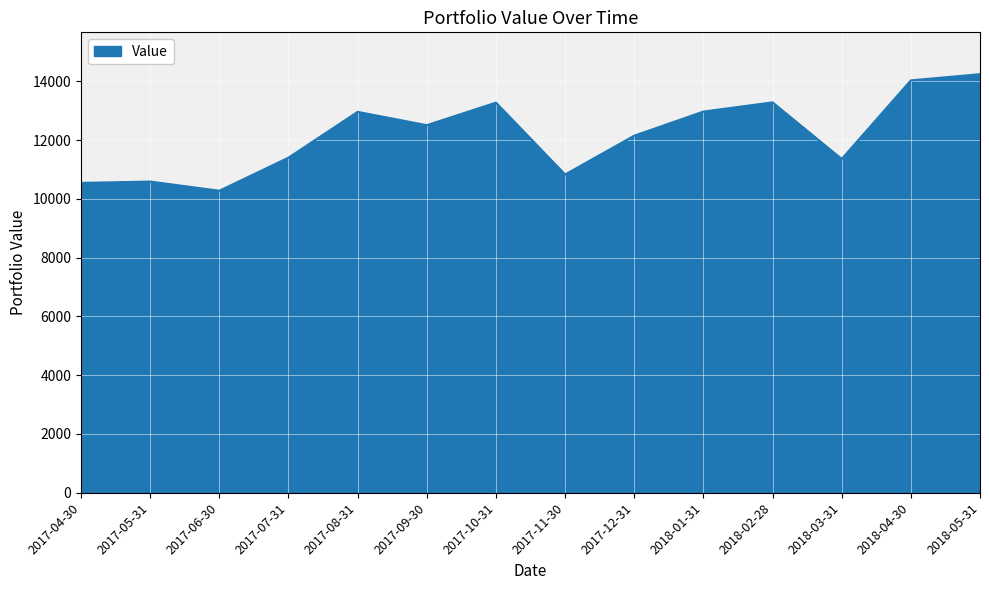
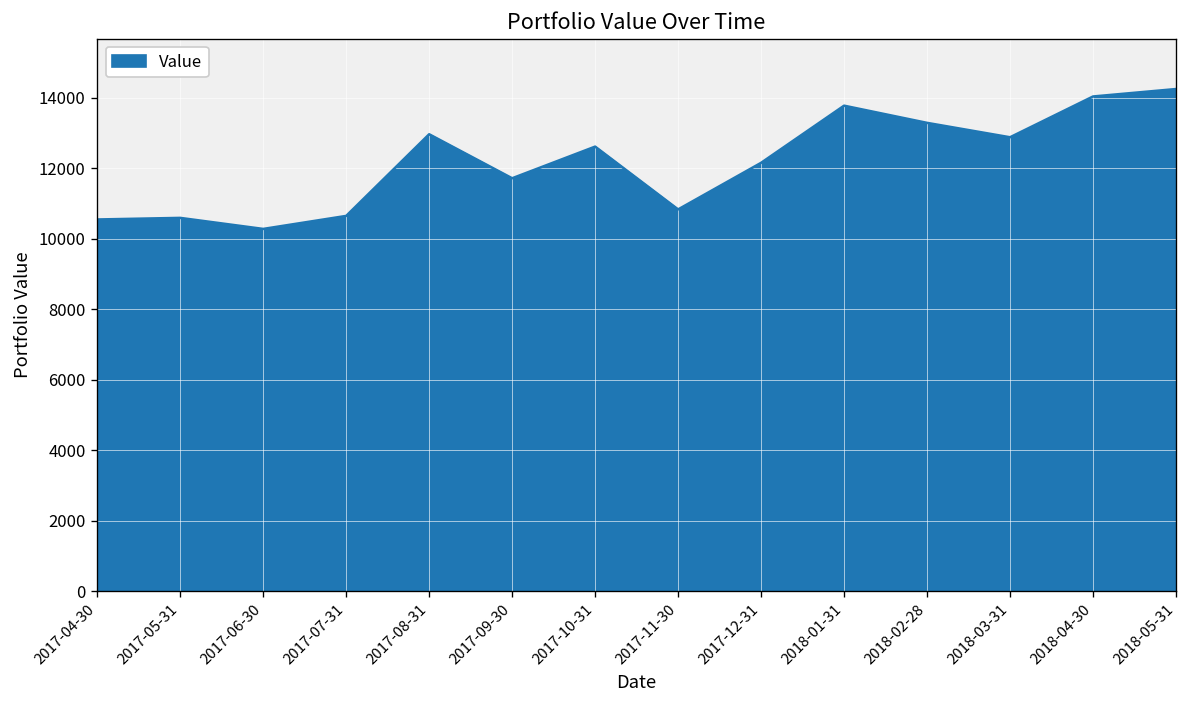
  {
    "2017-04-30": 10500,
    "2017-05-31": 10600,
    "2017-06-30": 10300,
-   "2017-07-31": 11400,
+   "2017-07-31": 10600,
    "2017-08-31": 13000,
-   "2017-09-30": 12500,
-   "2017-10-31": 13300,
+   "2017-09-30": 11700,
+   "2017-10-31": 12600,
    "2017-11-30": 10800,
    "2017-12-31": 12200,
-   "2018-01-31": 13000,
+   "2018-01-31": 13800,
    "2018-02-28": 13300,
-   "2018-03-31": 11400,
+   "2018-03-31": 12900,
    "2018-04-30": 14000,
    "2018-05-31": 14200
  }
